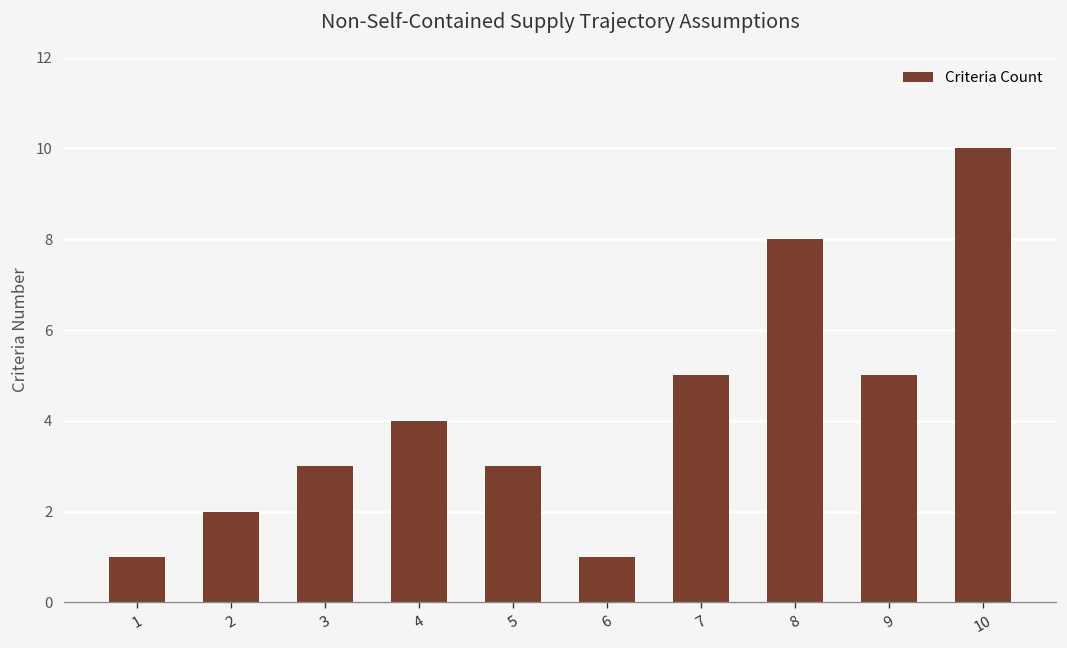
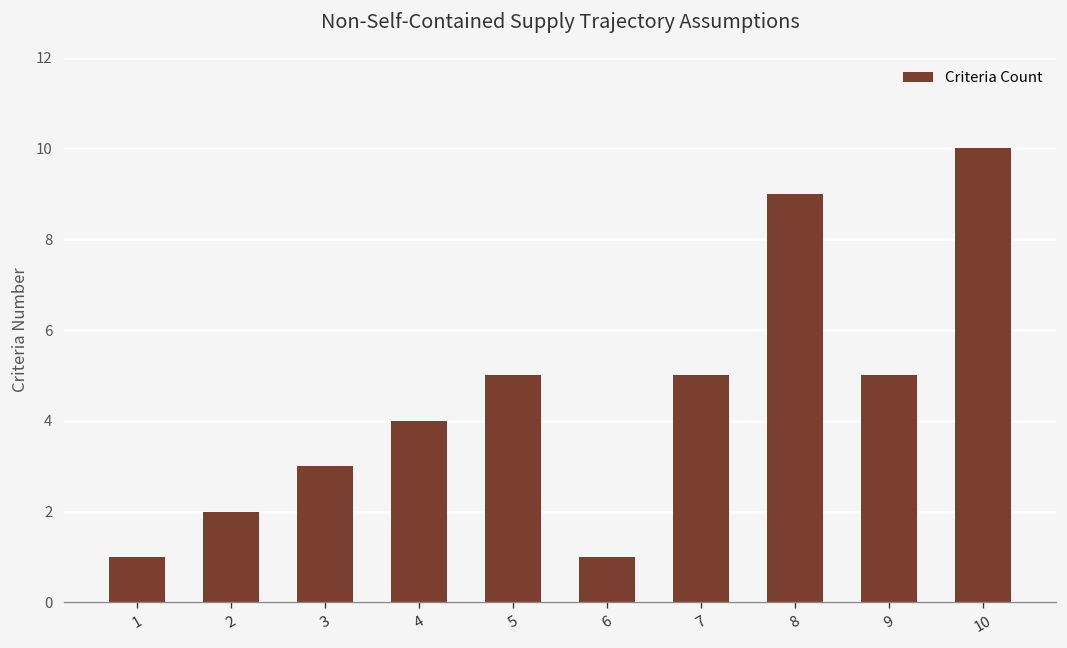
  {
    "1": 1,
    "2": 2,
    "3": 3,
    "4": 4,
-   "5": 3,
+   "5": 5,
    "6": 1,
    "7": 5,
-   "8": 8,
+   "8": 9,
    "9": 5,
    "10": 10
  }
